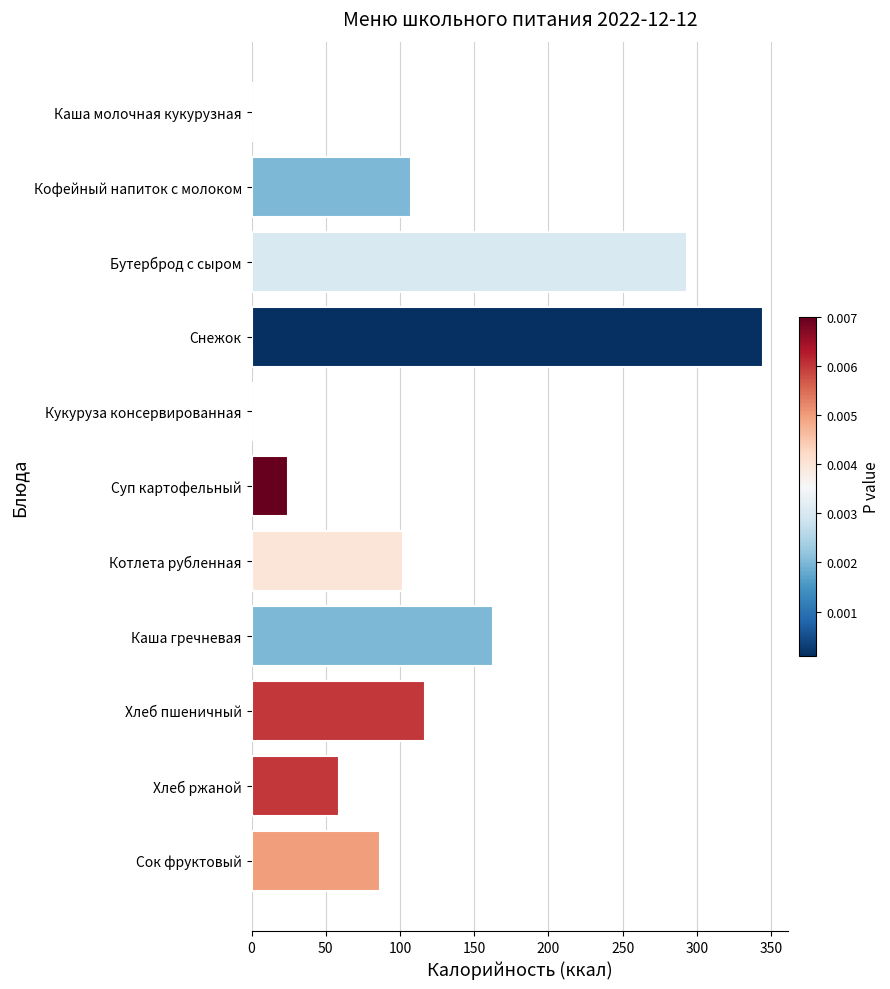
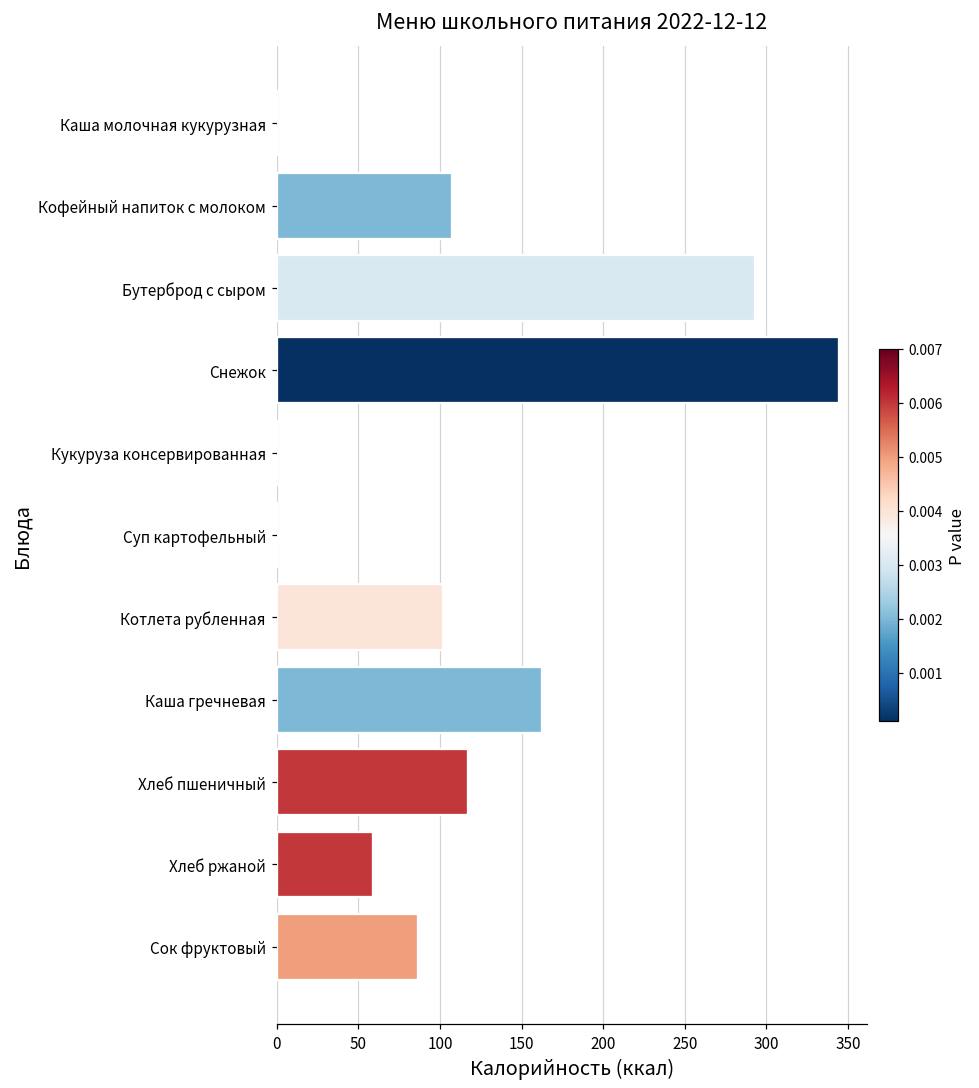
  {
    "Кофейный напиток с молоком": 108,
    "Бутерброд с сыром": 293,
    "Снежок": 344,
    "Кукуруза консервированная": 0,
-   "Суп картофельный": 24,
+   "Суп картофельный": 0,
    "Котлета рубленная": 102,
    "Каша гречневая": 163,
    "Хлеб пшеничный": 117,
    "Хлеб ржаной": 59,
    "Сок фруктовый": 87
  }
